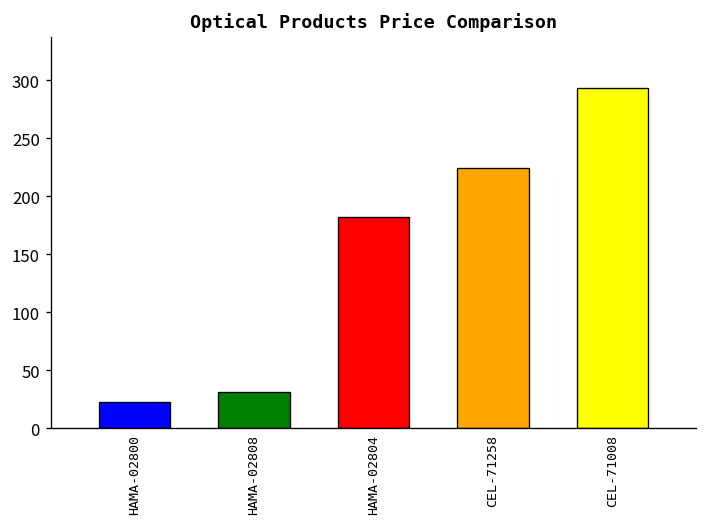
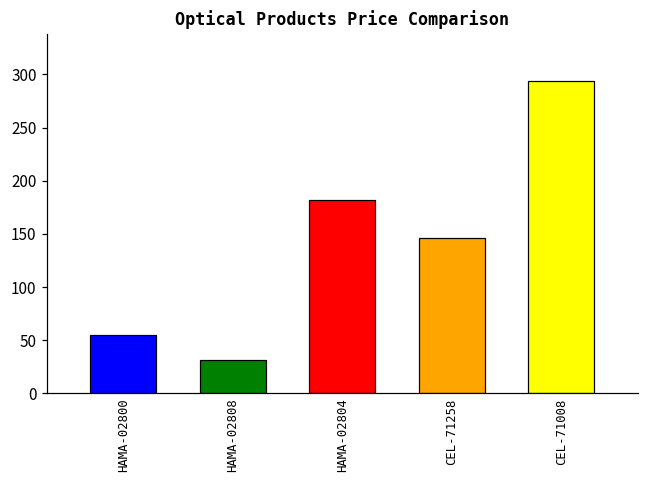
  {
-   "HAMA-02800": 20,
+   "HAMA-02800": 50,
    "HAMA-02808": 30,
    "HAMA-02804": 180,
-   "CEL-71258": 220,
+   "CEL-71258": 150,
    "CEL-71008": 290
  }
